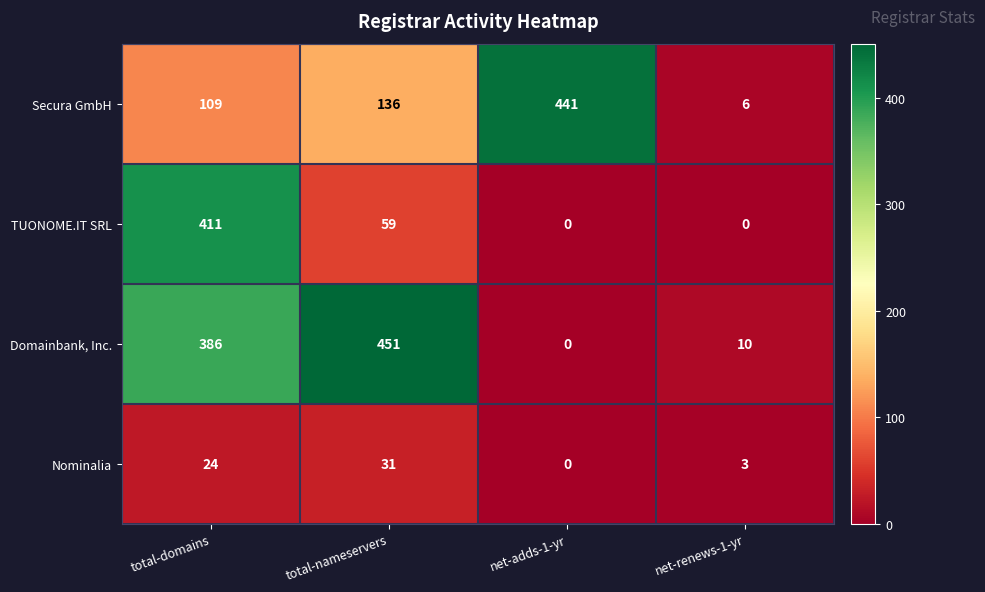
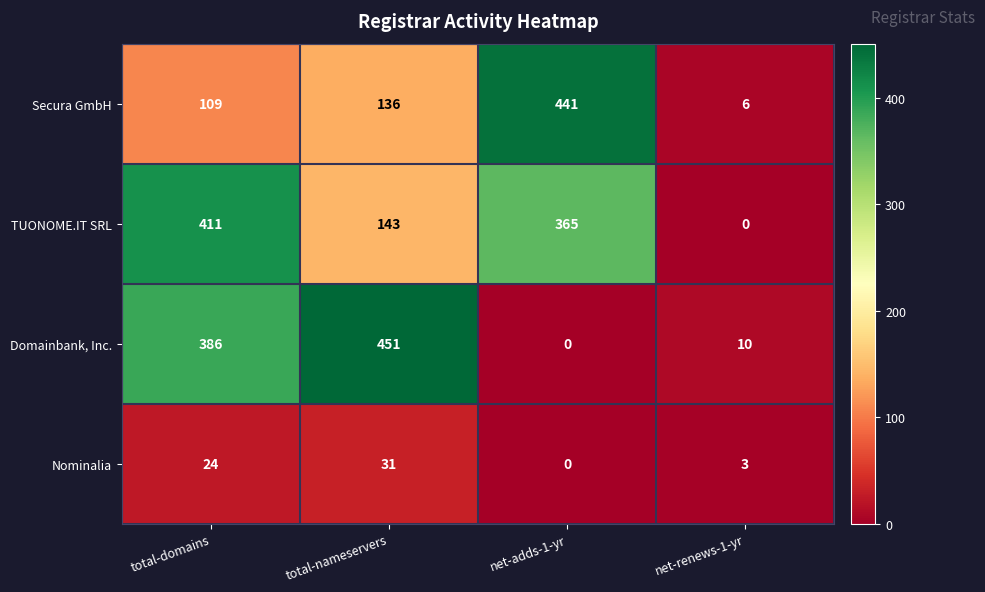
  {
    "Secura GmbH": {
      "total-domains": 109,
      "total-nameservers": 136,
      "net-adds-1-yr": 441,
      "net-renews-1-yr": 6
    },
    "TUONOME.IT SRL": {
      "total-domains": 411,
-     "total-nameservers": 59,
-     "net-adds-1-yr": 0,
+     "total-nameservers": 143,
+     "net-adds-1-yr": 365,
      "net-renews-1-yr": 0
    },
    "Domainbank, Inc.": {
      "total-domains": 386,
      "total-nameservers": 451,
      "net-adds-1-yr": 0,
      "net-renews-1-yr": 10
    },
    "Nominalia": {
      "total-domains": 24,
      "total-nameservers": 31,
      "net-adds-1-yr": 0,
      "net-renews-1-yr": 3
    }
  }
